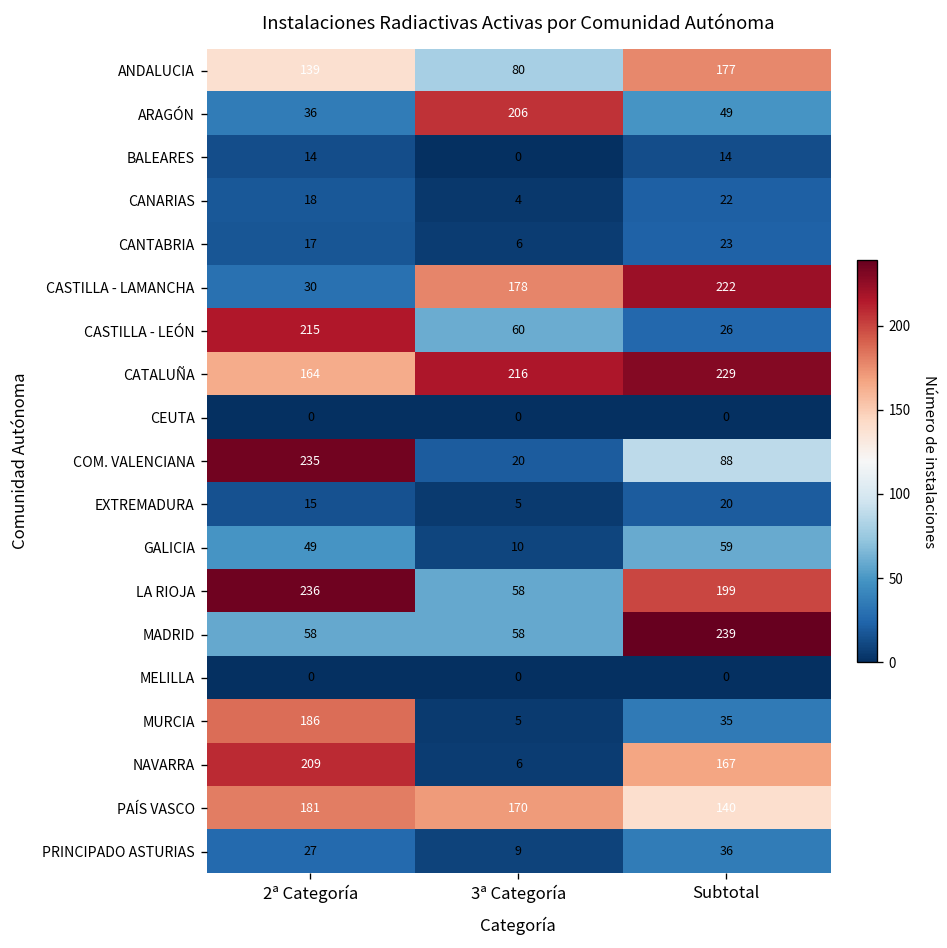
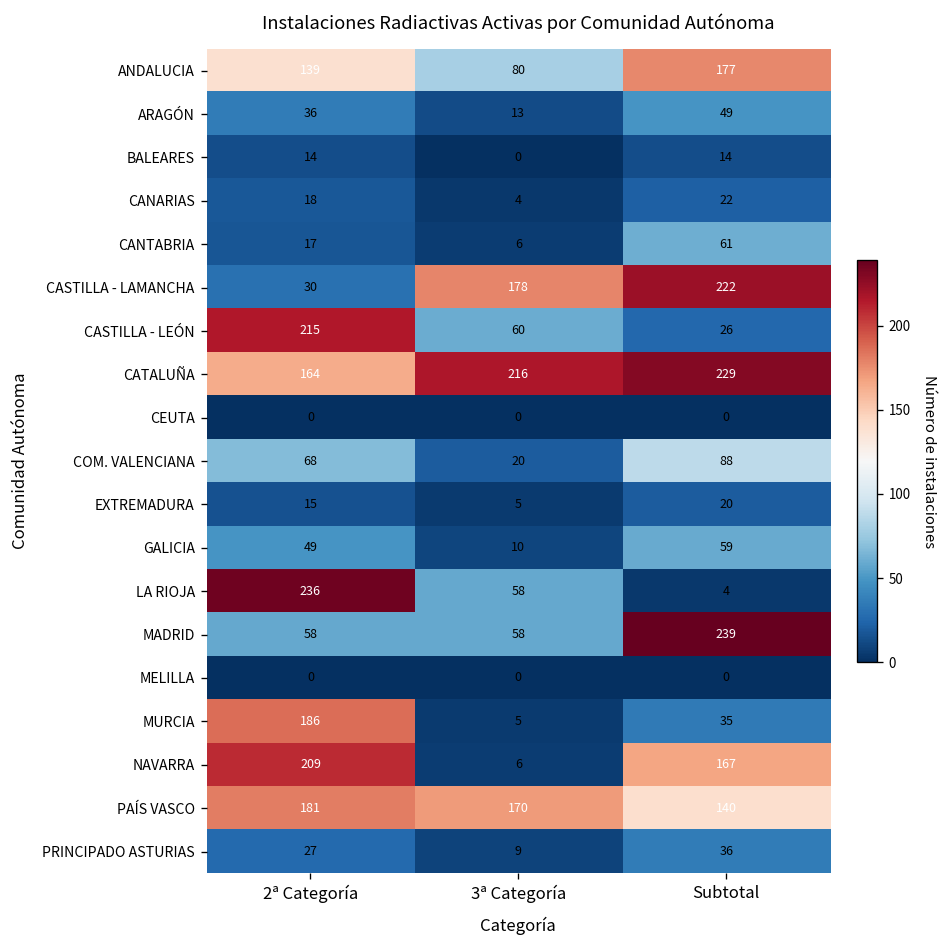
  {
    "ANDALUCIA": {
      "3ª Categoría": 80,
      "Subtotal": 177
    },
    "ARAGÓN": {
      "2ª Categoría": 36,
-     "3ª Categoría": 206,
+     "3ª Categoría": 13,
      "Subtotal": 49
    },
    "BALEARES": {
      "2ª Categoría": 14,
      "3ª Categoría": 0,
      "Subtotal": 14
    },
    "CANARIAS": {
      "2ª Categoría": 18,
      "3ª Categoría": 4,
      "Subtotal": 22
    },
    "CANTABRIA": {
      "2ª Categoría": 17,
      "3ª Categoría": 6,
-     "Subtotal": 23
+     "Subtotal": 61
    },
    "CASTILLA - LAMANCHA": {
      "2ª Categoría": 30,
      "3ª Categoría": 178,
      "Subtotal": 222
    },
    "CASTILLA - LEÓN": {
      "2ª Categoría": 215,
      "3ª Categoría": 60,
      "Subtotal": 26
    },
    "CATALUÑA": {
      "2ª Categoría": 164,
      "3ª Categoría": 216,
      "Subtotal": 229
    },
    "CEUTA": {
      "2ª Categoría": 0,
      "3ª Categoría": 0,
      "Subtotal": 0
    },
    "COM. VALENCIANA": {
-     "2ª Categoría": 235,
+     "2ª Categoría": 68,
      "3ª Categoría": 20,
      "Subtotal": 88
    },
    "EXTREMADURA": {
      "2ª Categoría": 15,
      "3ª Categoría": 5,
      "Subtotal": 20
    },
    "GALICIA": {
      "2ª Categoría": 49,
      "3ª Categoría": 10,
      "Subtotal": 59
    },
    "LA RIOJA": {
      "2ª Categoría": 236,
      "3ª Categoría": 58,
-     "Subtotal": 199
+     "Subtotal": 4
    },
    "MADRID": {
      "2ª Categoría": 58,
      "3ª Categoría": 58,
      "Subtotal": 239
    },
    "MELILLA": {
      "2ª Categoría": 0,
      "3ª Categoría": 0,
      "Subtotal": 0
    },
    "MURCIA": {
      "2ª Categoría": 186,
      "3ª Categoría": 5,
      "Subtotal": 35
    },
    "NAVARRA": {
      "2ª Categoría": 209,
      "3ª Categoría": 6,
      "Subtotal": 167
    },
    "PAÍS VASCO": {
      "2ª Categoría": 181,
      "3ª Categoría": 170,
      "Subtotal": 140
    },
    "PRINCIPADO ASTURIAS": {
      "2ª Categoría": 27,
      "3ª Categoría": 9,
      "Subtotal": 36
    }
  }
